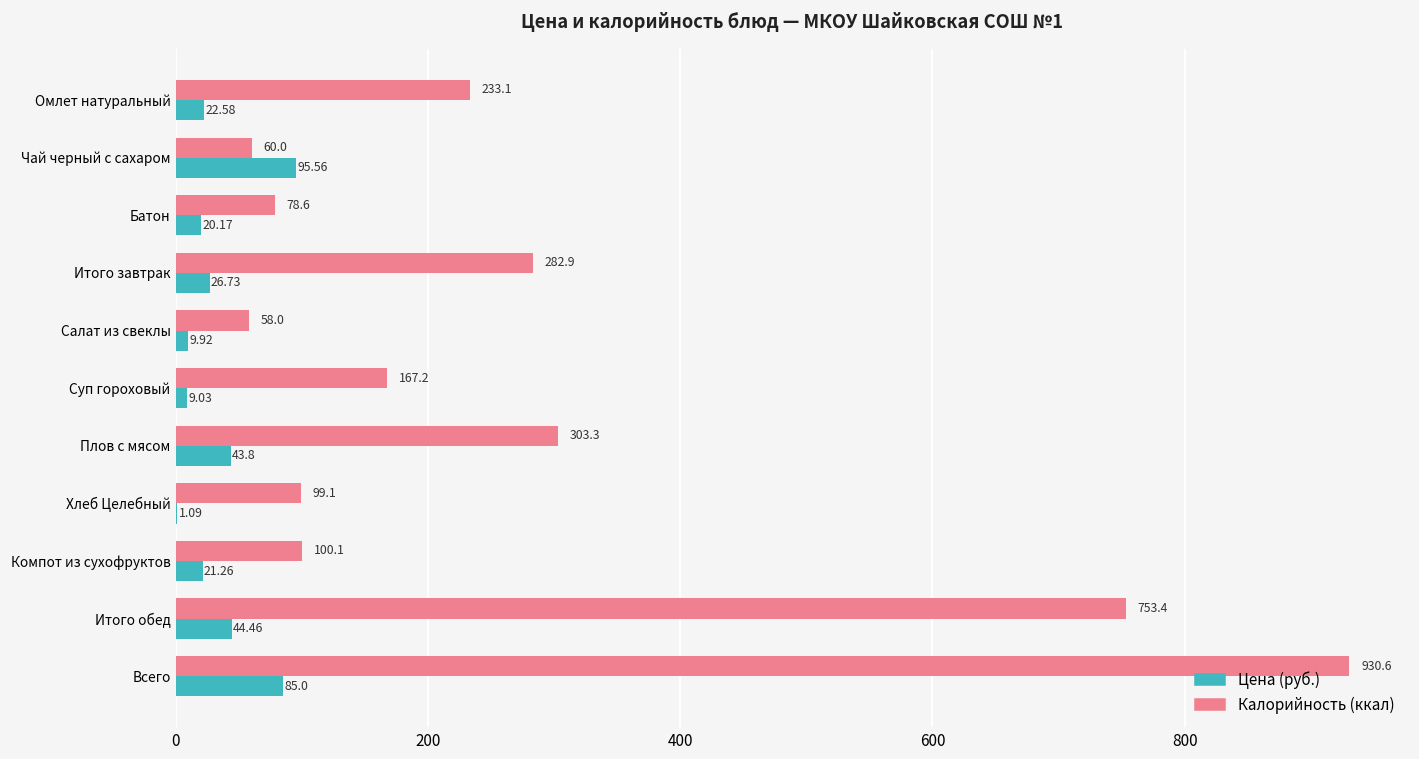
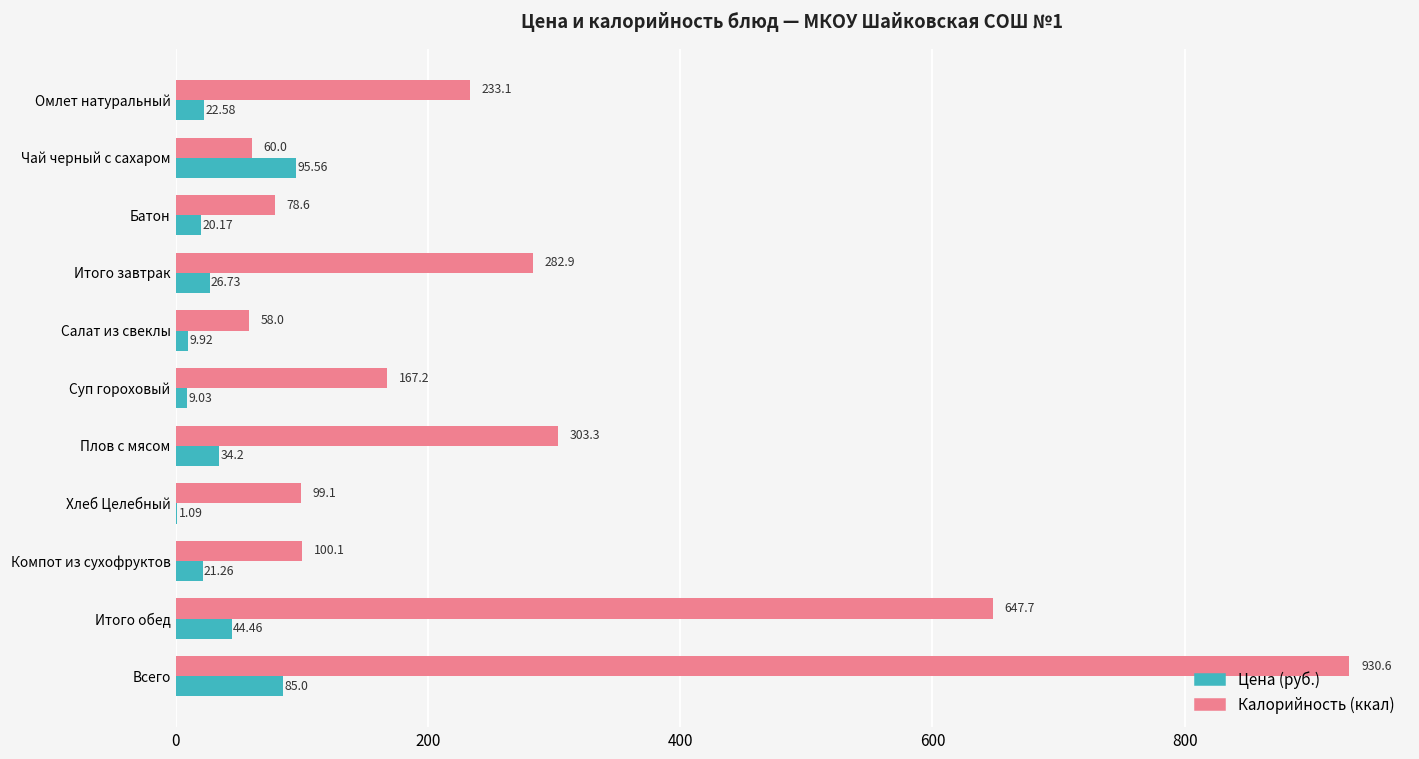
  {
    "Цена (руб.)": {
      "Омлет натуральный": 22.58,
      "Чай черный с сахаром": 95.56,
      "Батон": 20.17,
      "Итого завтрак": 26.73,
      "Салат из свеклы": 9.92,
      "Суп гороховый": 9.03,
-     "Плов с мясом": 43.8,
+     "Плов с мясом": 34.2,
      "Хлеб Целебный": 1.09,
      "Компот из сухофруктов": 21.26,
      "Итого обед": 44.46,
      "Всего": 85.0
    },
    "Калорийность (ккал)": {
      "Омлет натуральный": 233.1,
      "Чай черный с сахаром": 60.0,
      "Батон": 78.6,
      "Итого завтрак": 282.9,
      "Салат из свеклы": 58.0,
      "Суп гороховый": 167.2,
      "Плов с мясом": 303.3,
      "Хлеб Целебный": 99.1,
      "Компот из сухофруктов": 100.1,
-     "Итого обед": 753.4,
+     "Итого обед": 647.7,
      "Всего": 930.6
    }
  }
